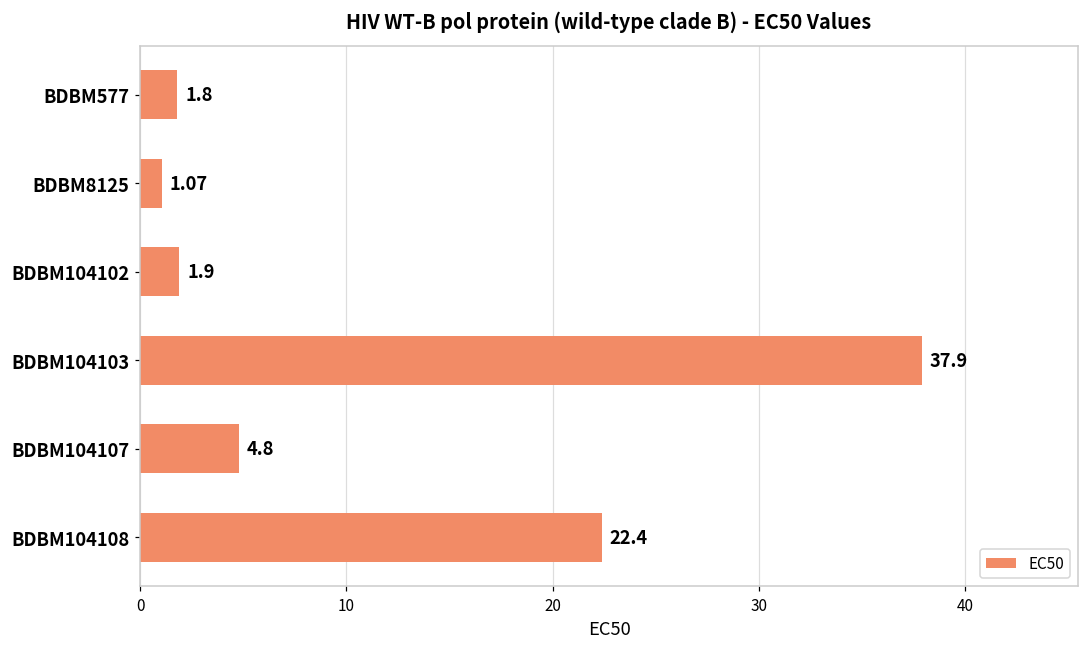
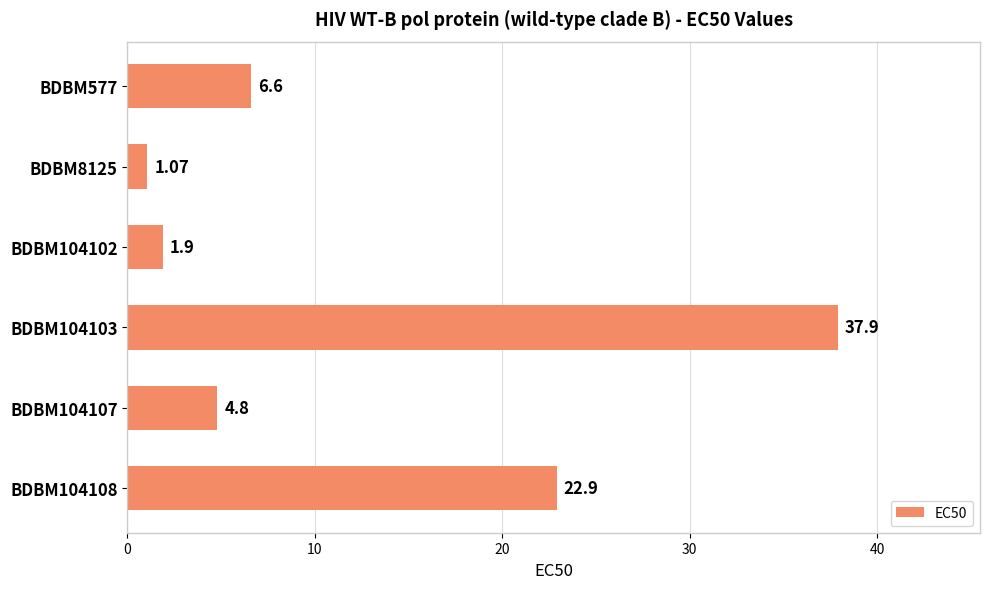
  {
-   "BDBM577": 1.8,
+   "BDBM577": 6.6,
    "BDBM8125": 1.07,
    "BDBM104102": 1.9,
    "BDBM104103": 37.9,
    "BDBM104107": 4.8,
-   "BDBM104108": 22.4
+   "BDBM104108": 22.9
  }
